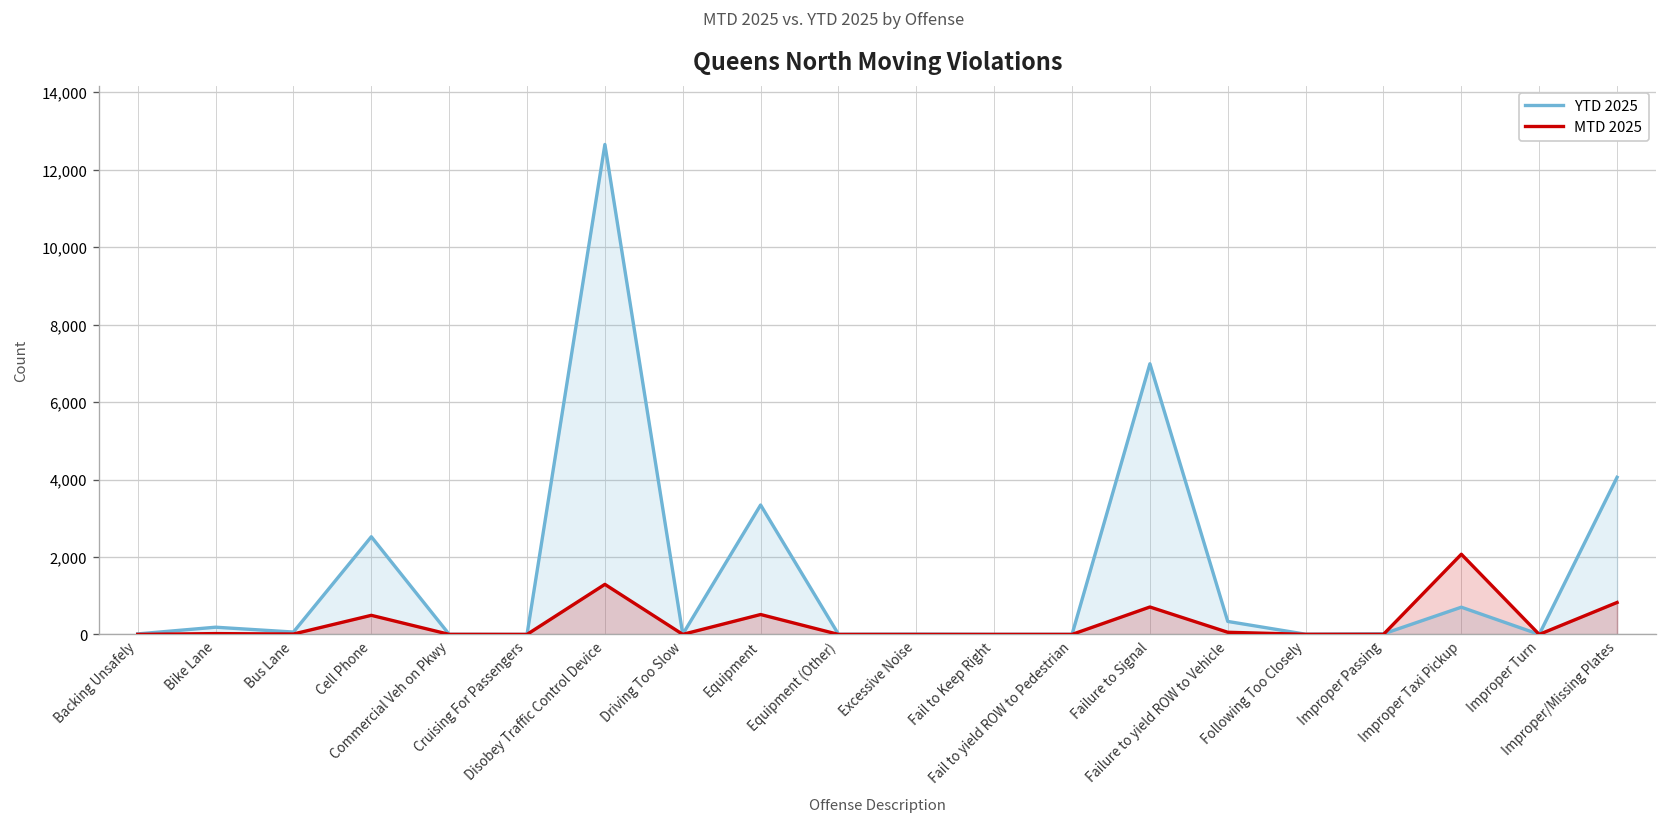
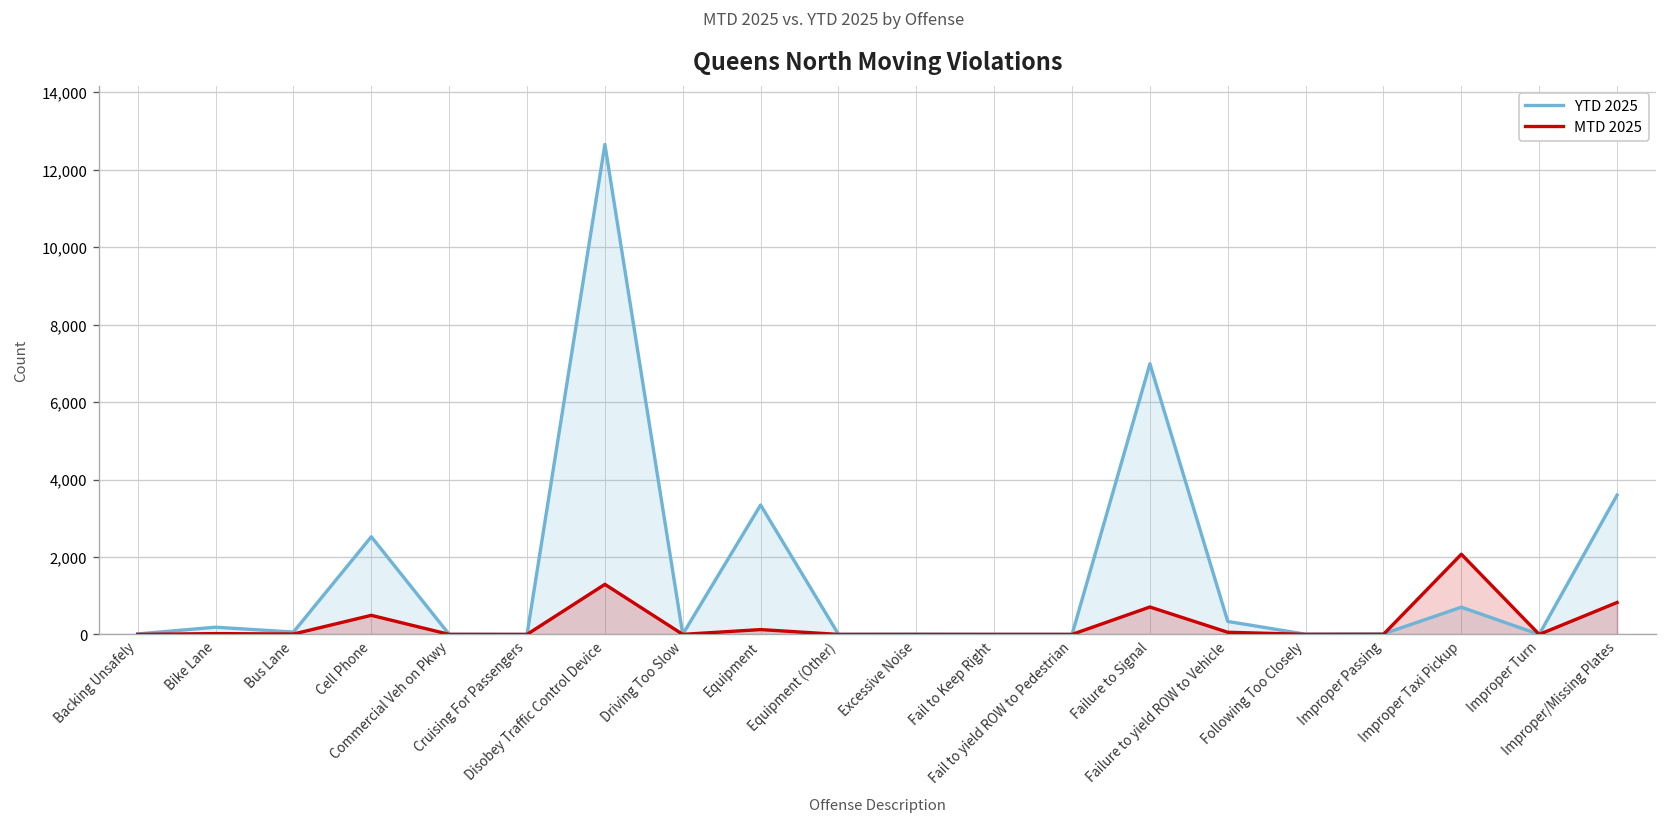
  {
    "YTD 2025": {
      "Bike Lane": "200",
      "Cell Phone": "2,500",
      "Disobey Traffic Control Device": "12,700",
      "Equipment": "3,300",
      "Failure to Signal": "7,000",
      "Failure to yield ROW to Vehicle": "300",
      "Improper Taxi Pickup": "700",
-     "Improper/Missing Plates": "4,100"
+     "Improper/Missing Plates": "3,600"
    },
    "MTD 2025": {
      "Bike Lane": "0",
      "Cell Phone": "500",
      "Disobey Traffic Control Device": "1,300",
-     "Equipment": "500",
+     "Equipment": "100",
      "Failure to Signal": "700",
      "Failure to yield ROW to Vehicle": "100",
      "Improper Taxi Pickup": "2,100",
      "Improper/Missing Plates": "800"
    }
  }
